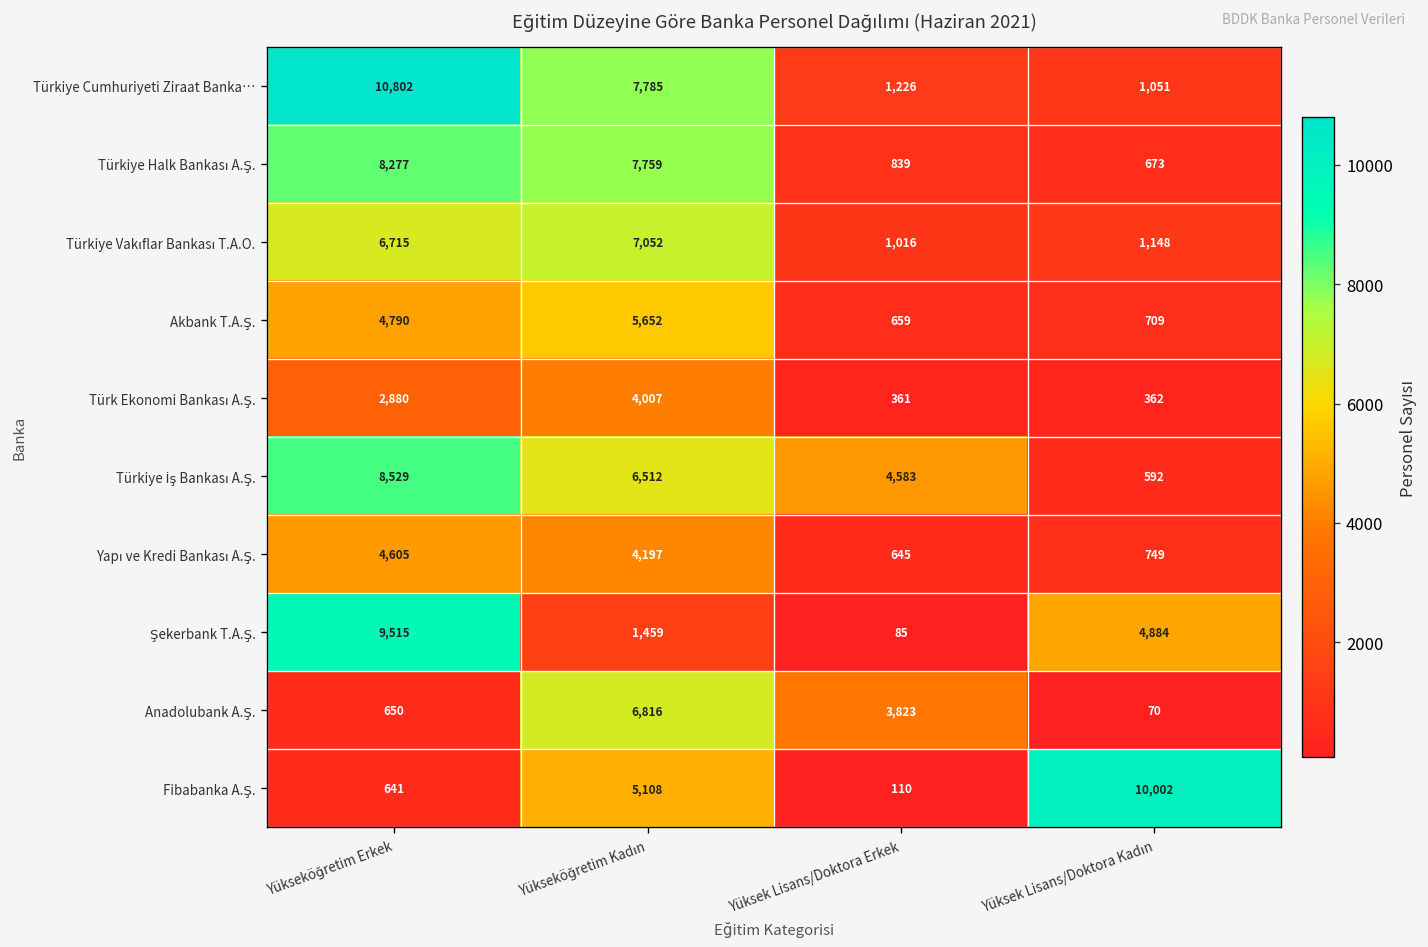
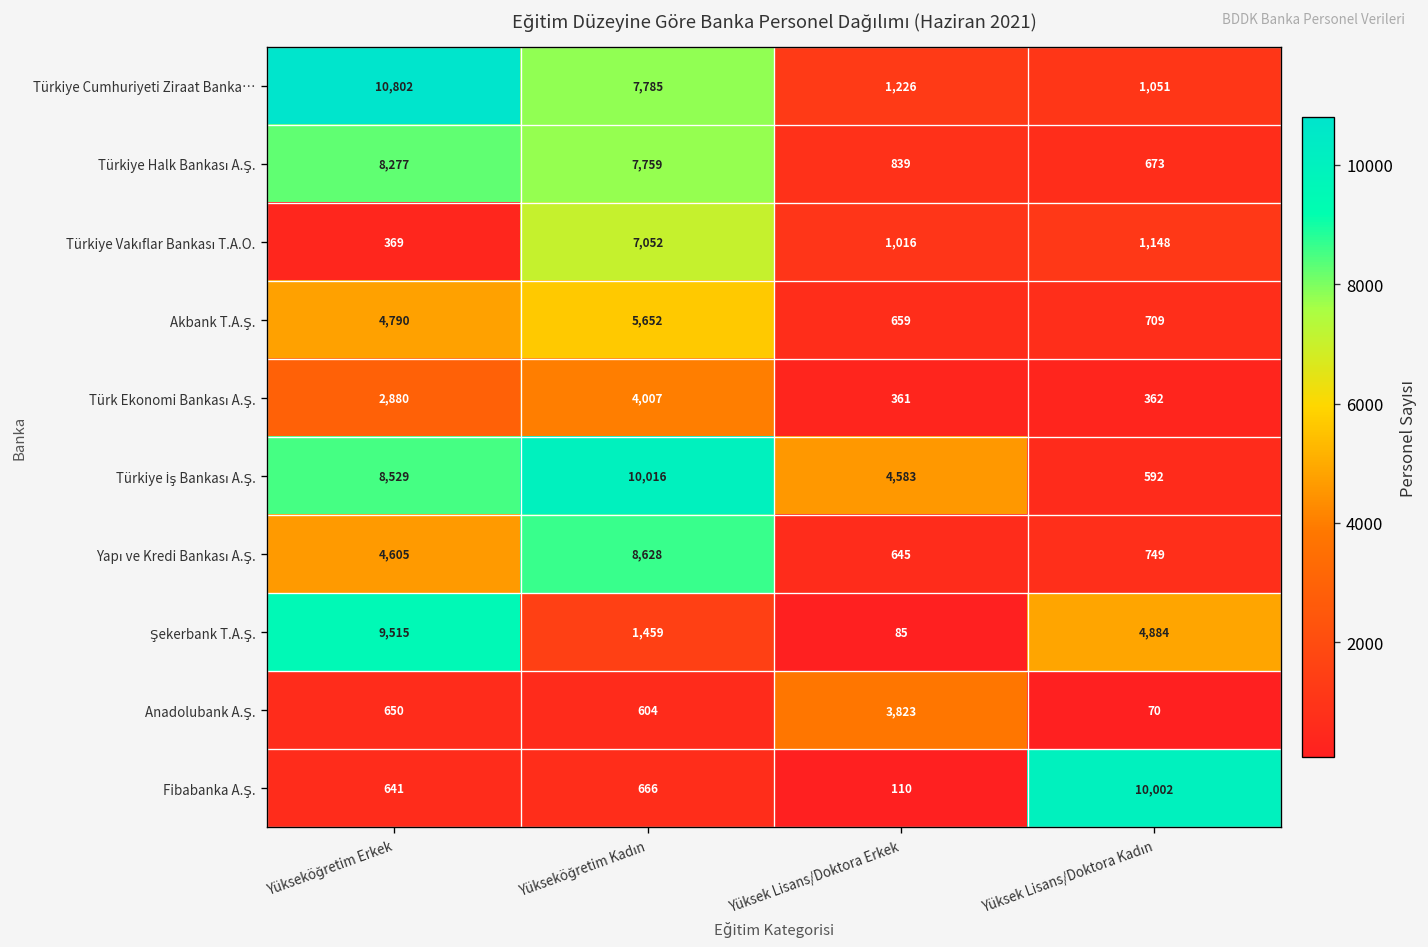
  {
    "Türkiye Cumhuriyeti Ziraat Banka…": {
      "Yükseköğretim Erkek": "10,802",
      "Yükseköğretim Kadın": "7,785",
      "Yüksek Lisans/Doktora Erkek": "1,226",
      "Yüksek Lisans/Doktora Kadın": "1,051"
    },
    "Türkiye Halk Bankası A.Ş.": {
      "Yükseköğretim Erkek": "8,277",
      "Yükseköğretim Kadın": "7,759",
      "Yüksek Lisans/Doktora Erkek": "839",
      "Yüksek Lisans/Doktora Kadın": "673"
    },
    "Türkiye Vakıflar Bankası T.A.O.": {
-     "Yükseköğretim Erkek": "6,715",
+     "Yükseköğretim Erkek": "369",
      "Yükseköğretim Kadın": "7,052",
      "Yüksek Lisans/Doktora Erkek": "1,016",
      "Yüksek Lisans/Doktora Kadın": "1,148"
    },
    "Akbank T.A.Ş.": {
      "Yükseköğretim Erkek": "4,790",
      "Yükseköğretim Kadın": "5,652",
      "Yüksek Lisans/Doktora Erkek": "659",
      "Yüksek Lisans/Doktora Kadın": "709"
    },
    "Türk Ekonomi Bankası A.Ş.": {
      "Yükseköğretim Erkek": "2,880",
      "Yükseköğretim Kadın": "4,007",
      "Yüksek Lisans/Doktora Erkek": "361",
      "Yüksek Lisans/Doktora Kadın": "362"
    },
    "Türkiye İş Bankası A.Ş.": {
      "Yükseköğretim Erkek": "8,529",
-     "Yükseköğretim Kadın": "6,512",
+     "Yükseköğretim Kadın": "10,016",
      "Yüksek Lisans/Doktora Erkek": "4,583",
      "Yüksek Lisans/Doktora Kadın": "592"
    },
    "Yapı ve Kredi Bankası A.Ş.": {
      "Yükseköğretim Erkek": "4,605",
-     "Yükseköğretim Kadın": "4,197",
+     "Yükseköğretim Kadın": "8,628",
      "Yüksek Lisans/Doktora Erkek": "645",
      "Yüksek Lisans/Doktora Kadın": "749"
    },
    "Şekerbank T.A.Ş.": {
      "Yükseköğretim Erkek": "9,515",
      "Yükseköğretim Kadın": "1,459",
      "Yüksek Lisans/Doktora Erkek": "85",
      "Yüksek Lisans/Doktora Kadın": "4,884"
    },
    "Anadolubank A.Ş.": {
      "Yükseköğretim Erkek": "650",
-     "Yükseköğretim Kadın": "6,816",
+     "Yükseköğretim Kadın": "604",
      "Yüksek Lisans/Doktora Erkek": "3,823",
      "Yüksek Lisans/Doktora Kadın": "70"
    },
    "Fibabanka A.Ş.": {
      "Yükseköğretim Erkek": "641",
-     "Yükseköğretim Kadın": "5,108",
+     "Yükseköğretim Kadın": "666",
      "Yüksek Lisans/Doktora Erkek": "110",
      "Yüksek Lisans/Doktora Kadın": "10,002"
    }
  }
